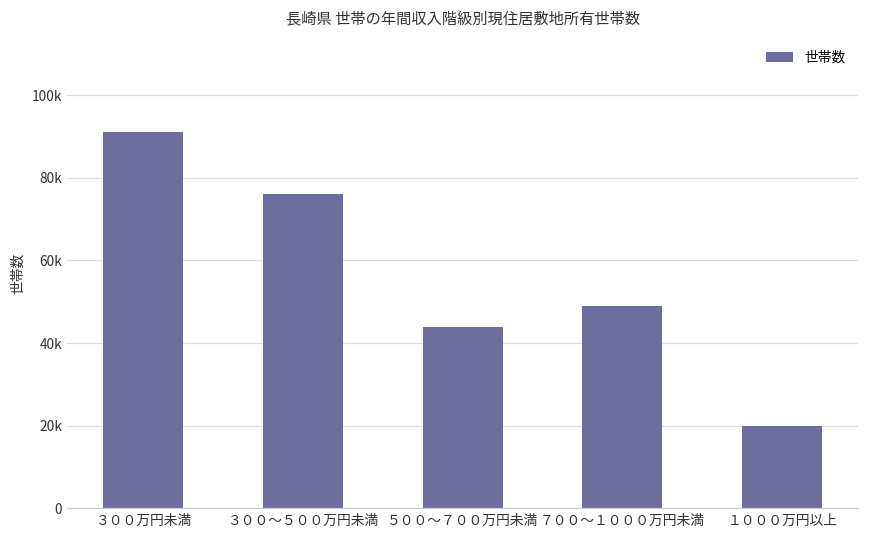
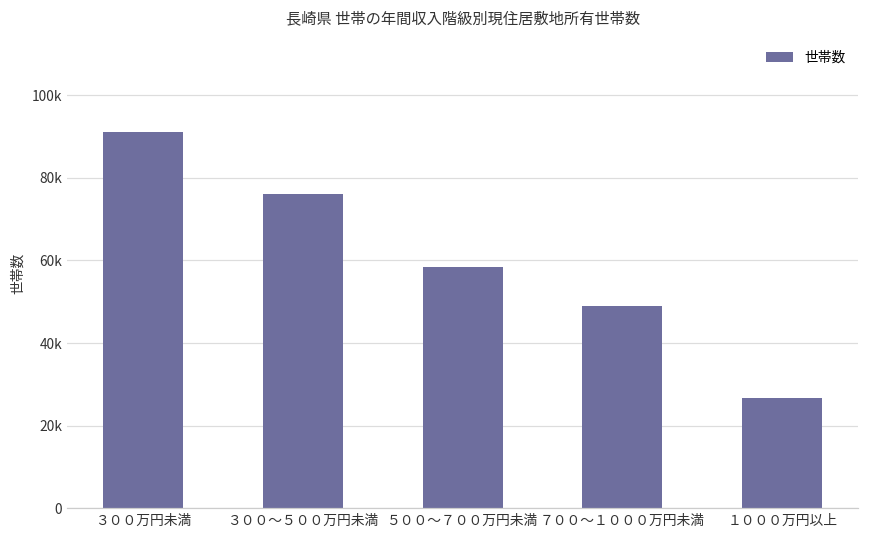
  {
    "３００万円未満": 91000,
    "３００～５００万円未満": 76000,
-   "５００～７００万円未満": 44000,
+   "５００～７００万円未満": 58000,
    "７００～１０００万円未満": 49000,
-   "１０００万円以上": 20000
+   "１０００万円以上": 27000
  }
